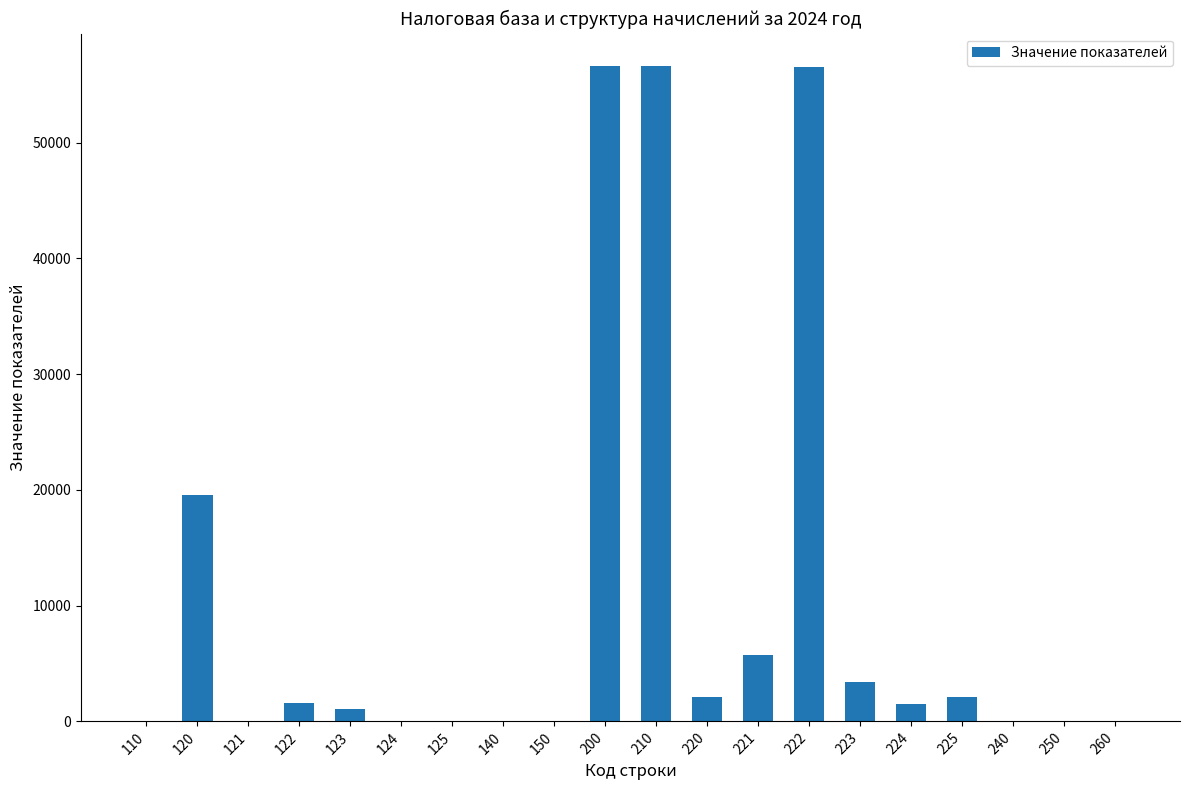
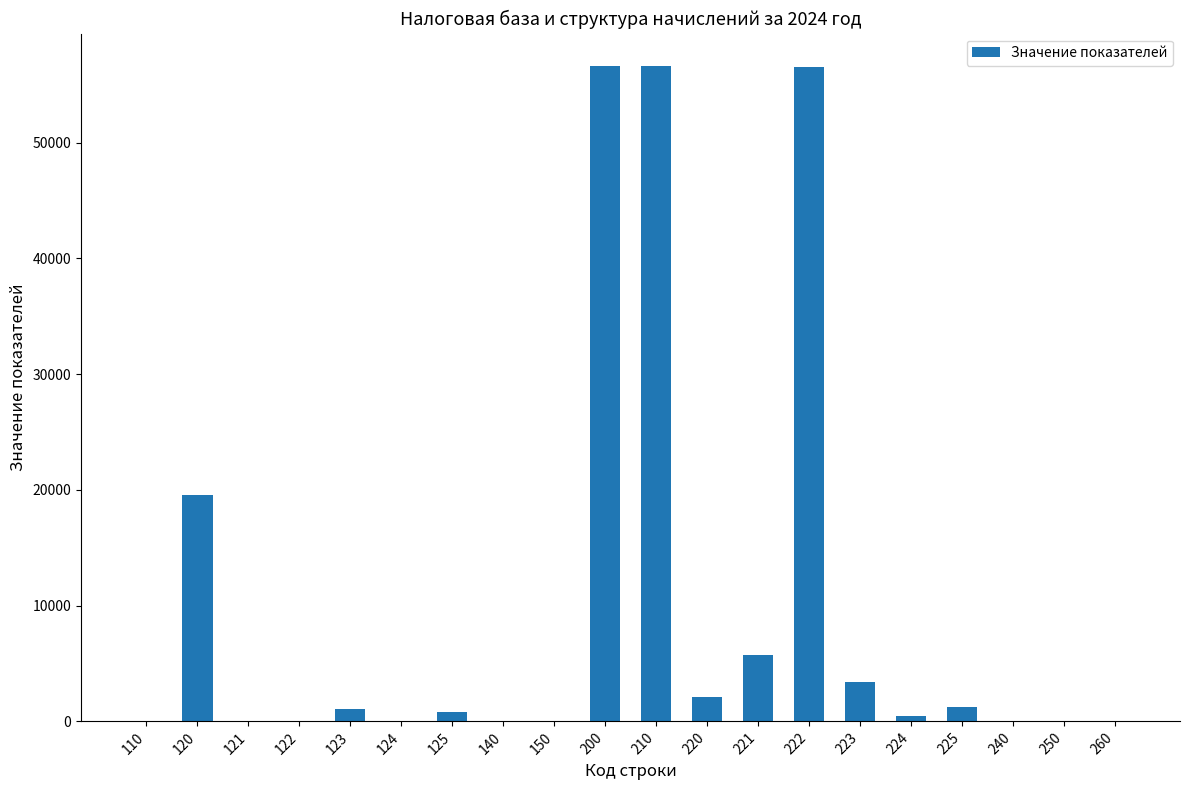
  {
    "120": 19600,
-   "122": 1600,
+   "122": 0,
    "123": 1000,
    "124": 0,
-   "125": 0,
+   "125": 800,
    "140": 0,
    "150": 0,
    "200": 56600,
    "210": 56600,
    "220": 2100,
    "221": 5700,
    "222": 56500,
    "223": 3400,
-   "224": 1500,
-   "225": 2100,
+   "224": 500,
+   "225": 1200,
    "240": 0,
    "250": 0,
    "260": 0
  }
